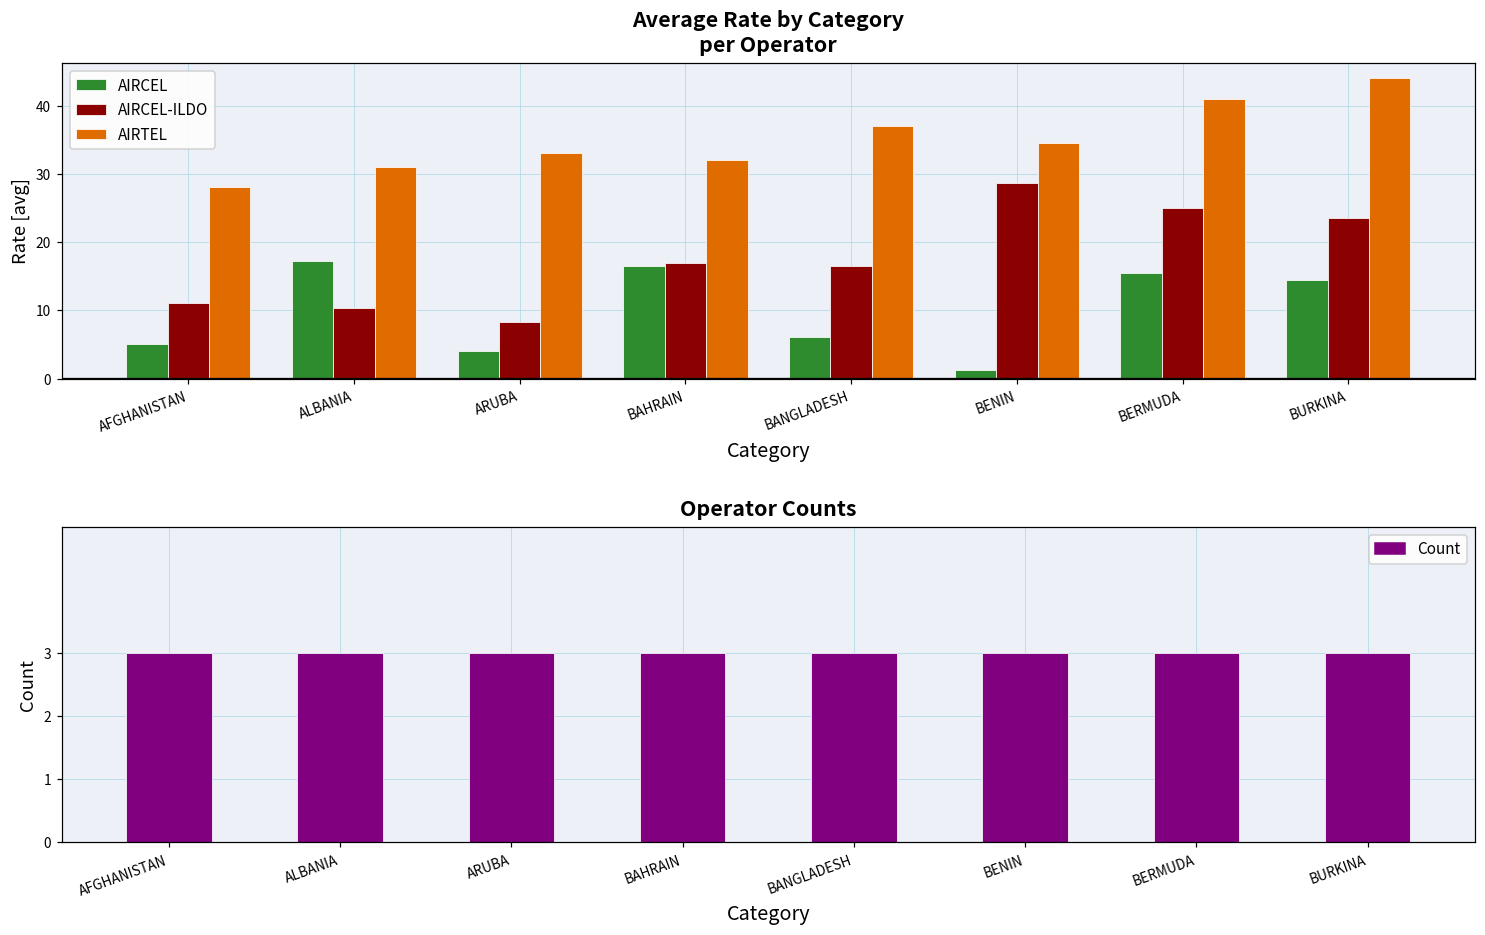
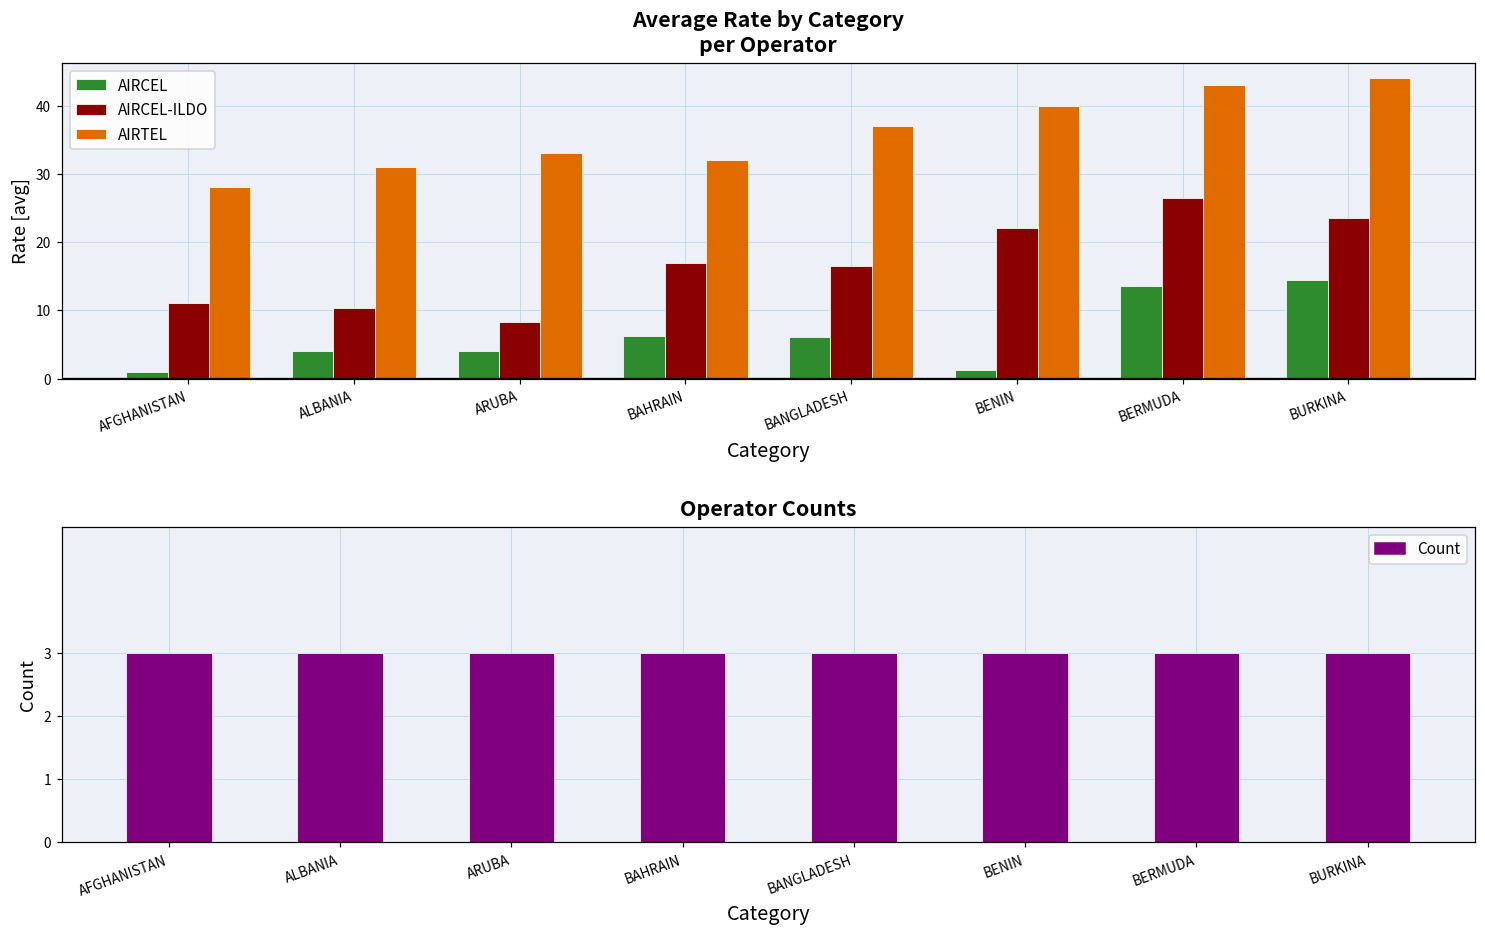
  {
    "Average Rate by Category per Operator": {
      "AIRCEL": {
-       "AFGHANISTAN": 5,
-       "ALBANIA": 17,
+       "AFGHANISTAN": 1,
+       "ALBANIA": 4,
        "ARUBA": 4,
-       "BAHRAIN": 17,
+       "BAHRAIN": 6,
        "BANGLADESH": 6,
        "BENIN": 1,
-       "BERMUDA": 15,
+       "BERMUDA": 14,
        "BURKINA": 14
      },
      "AIRCEL-ILDO": {
        "AFGHANISTAN": 11,
        "ALBANIA": 10,
        "ARUBA": 8,
        "BAHRAIN": 17,
        "BANGLADESH": 17,
-       "BENIN": 29,
-       "BERMUDA": 25,
+       "BENIN": 22,
+       "BERMUDA": 27,
        "BURKINA": 24
      },
      "AIRTEL": {
        "AFGHANISTAN": 28,
        "ALBANIA": 31,
        "ARUBA": 33,
        "BAHRAIN": 32,
        "BANGLADESH": 37,
-       "BENIN": 35,
-       "BERMUDA": 41,
+       "BENIN": 40,
+       "BERMUDA": 43,
        "BURKINA": 44
      }
    },
    "Operator Counts": {
      "AFGHANISTAN": 3.0,
      "ALBANIA": 3.0,
      "ARUBA": 3.0,
      "BAHRAIN": 3.0,
      "BANGLADESH": 3.0,
      "BENIN": 3.0,
      "BERMUDA": 3.0,
      "BURKINA": 3.0
    }
  }
